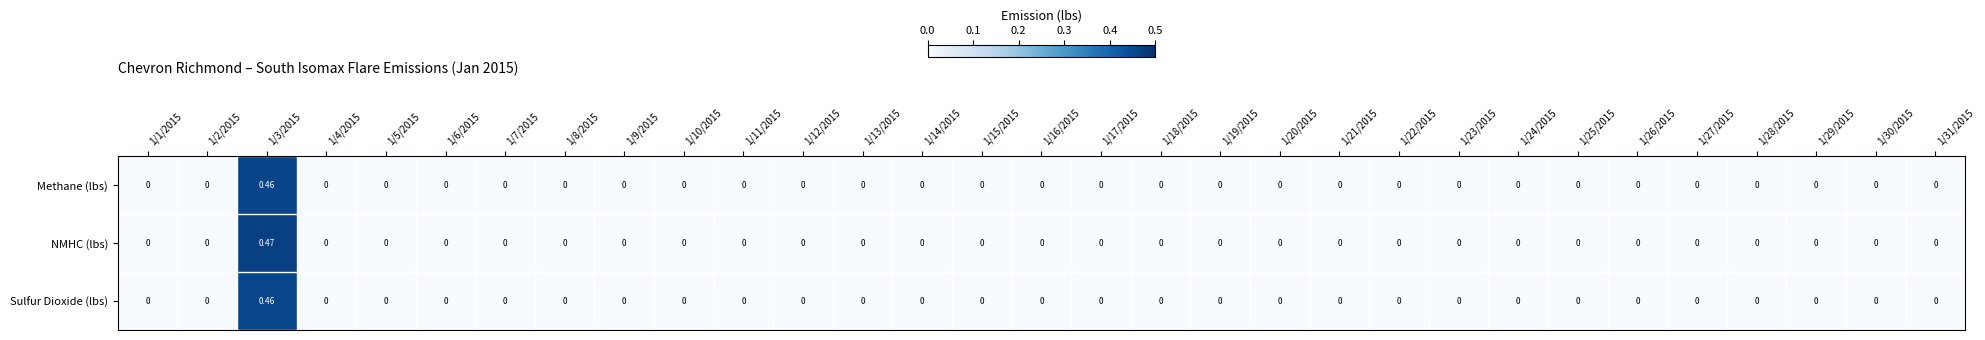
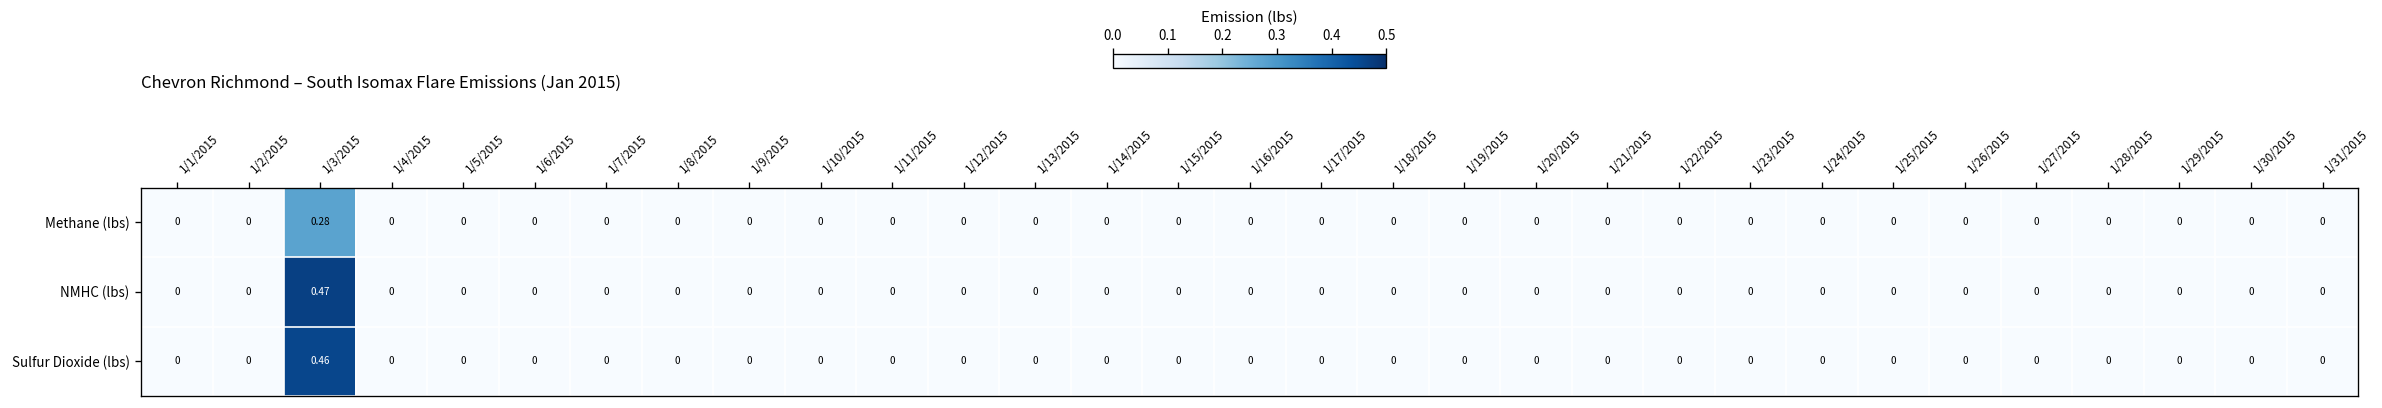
  {
    "Methane (lbs)": {
      "1/1/2015": 0,
      "1/2/2015": 0,
-     "1/3/2015": 0.46,
+     "1/3/2015": 0.28,
      "1/4/2015": 0,
      "1/5/2015": 0,
      "1/6/2015": 0,
      "1/7/2015": 0,
      "1/8/2015": 0,
      "1/9/2015": 0,
      "1/10/2015": 0,
      "1/11/2015": 0,
      "1/12/2015": 0,
      "1/13/2015": 0,
      "1/14/2015": 0,
      "1/15/2015": 0,
      "1/16/2015": 0,
      "1/17/2015": 0,
      "1/18/2015": 0,
      "1/19/2015": 0,
      "1/20/2015": 0,
      "1/21/2015": 0,
      "1/22/2015": 0,
      "1/23/2015": 0,
      "1/24/2015": 0,
      "1/25/2015": 0,
      "1/26/2015": 0,
      "1/27/2015": 0,
      "1/28/2015": 0,
      "1/29/2015": 0,
      "1/30/2015": 0,
      "1/31/2015": 0
    },
    "NMHC (lbs)": {
      "1/1/2015": 0,
      "1/2/2015": 0,
      "1/3/2015": 0.47,
      "1/4/2015": 0,
      "1/5/2015": 0,
      "1/6/2015": 0,
      "1/7/2015": 0,
      "1/8/2015": 0,
      "1/9/2015": 0,
      "1/10/2015": 0,
      "1/11/2015": 0,
      "1/12/2015": 0,
      "1/13/2015": 0,
      "1/14/2015": 0,
      "1/15/2015": 0,
      "1/16/2015": 0,
      "1/17/2015": 0,
      "1/18/2015": 0,
      "1/19/2015": 0,
      "1/20/2015": 0,
      "1/21/2015": 0,
      "1/22/2015": 0,
      "1/23/2015": 0,
      "1/24/2015": 0,
      "1/25/2015": 0,
      "1/26/2015": 0,
      "1/27/2015": 0,
      "1/28/2015": 0,
      "1/29/2015": 0,
      "1/30/2015": 0,
      "1/31/2015": 0
    },
    "Sulfur Dioxide (lbs)": {
      "1/1/2015": 0,
      "1/2/2015": 0,
      "1/3/2015": 0.46,
      "1/4/2015": 0,
      "1/5/2015": 0,
      "1/6/2015": 0,
      "1/7/2015": 0,
      "1/8/2015": 0,
      "1/9/2015": 0,
      "1/10/2015": 0,
      "1/11/2015": 0,
      "1/12/2015": 0,
      "1/13/2015": 0,
      "1/14/2015": 0,
      "1/15/2015": 0,
      "1/16/2015": 0,
      "1/17/2015": 0,
      "1/18/2015": 0,
      "1/19/2015": 0,
      "1/20/2015": 0,
      "1/21/2015": 0,
      "1/22/2015": 0,
      "1/23/2015": 0,
      "1/24/2015": 0,
      "1/25/2015": 0,
      "1/26/2015": 0,
      "1/27/2015": 0,
      "1/28/2015": 0,
      "1/29/2015": 0,
      "1/30/2015": 0,
      "1/31/2015": 0
    }
  }
